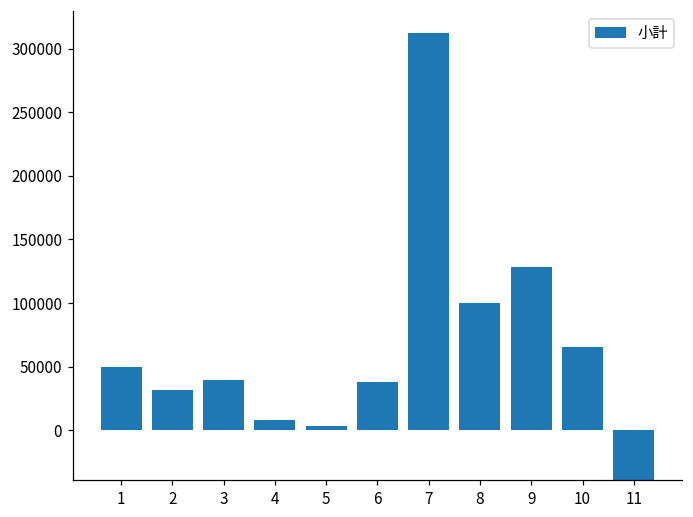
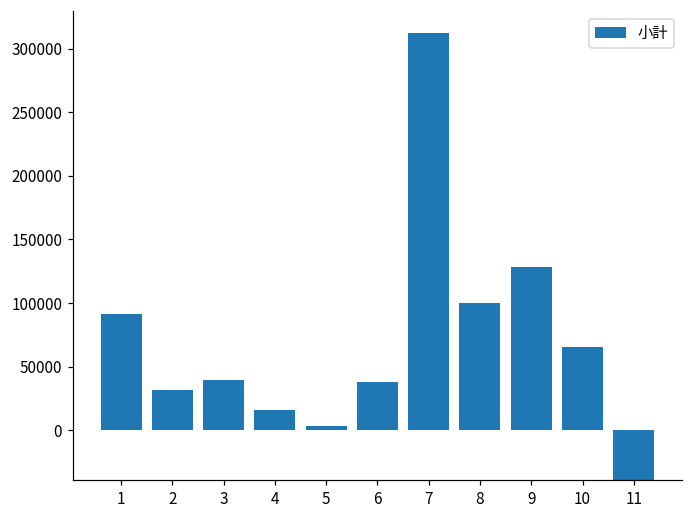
  {
-   "1": 50000,
+   "1": 92000,
    "2": 31000,
    "3": 40000,
-   "4": 8000,
+   "4": 16000,
    "5": 4000,
    "6": 38000,
    "7": 312000,
    "8": 100000,
    "9": 128000,
    "10": 66000,
    "11": -39000
  }
